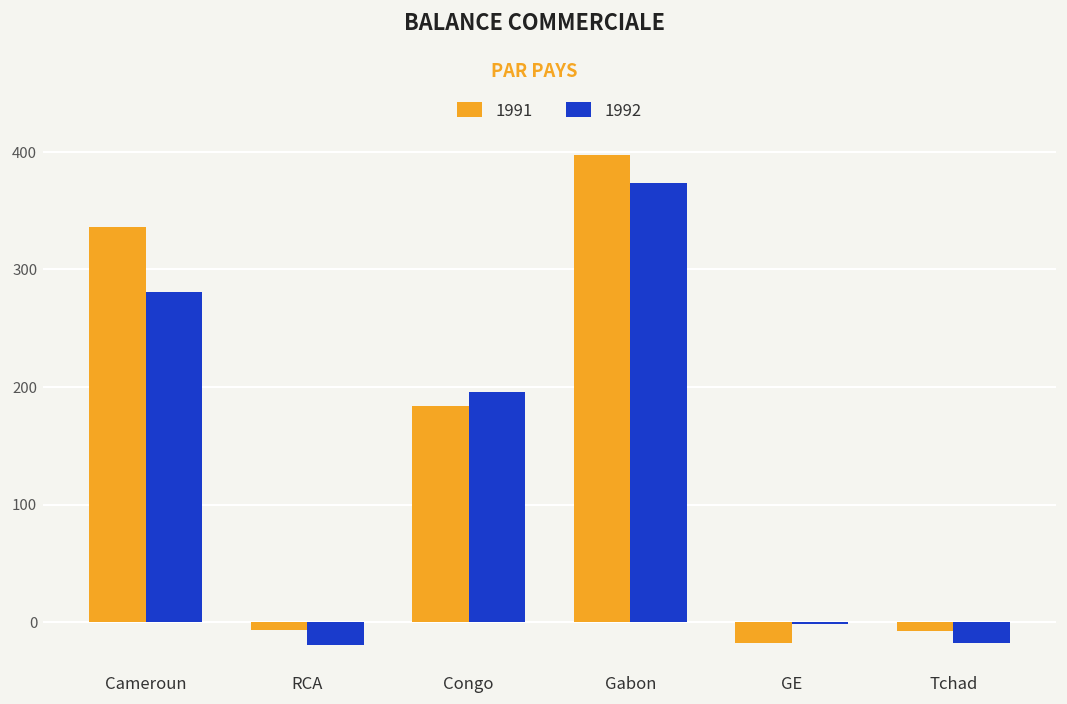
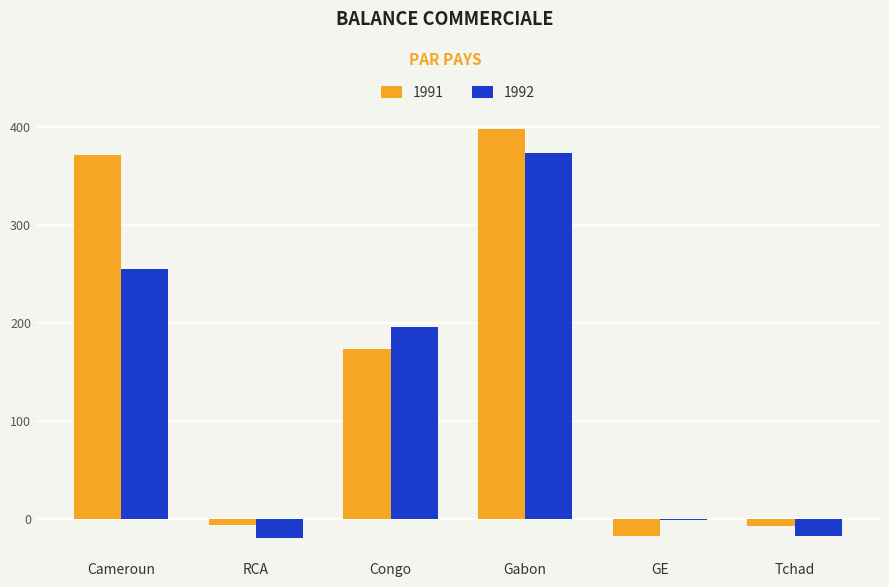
  {
    "1991": {
-     "Cameroun": 340,
+     "Cameroun": 370,
      "RCA": -10,
-     "Congo": 180,
+     "Congo": 170,
      "Gabon": 400,
      "GE": -20,
      "Tchad": -10
    },
    "1992": {
-     "Cameroun": 280,
+     "Cameroun": 250,
      "RCA": -20,
      "Congo": 200,
      "Gabon": 370,
      "Tchad": -20
    }
  }
